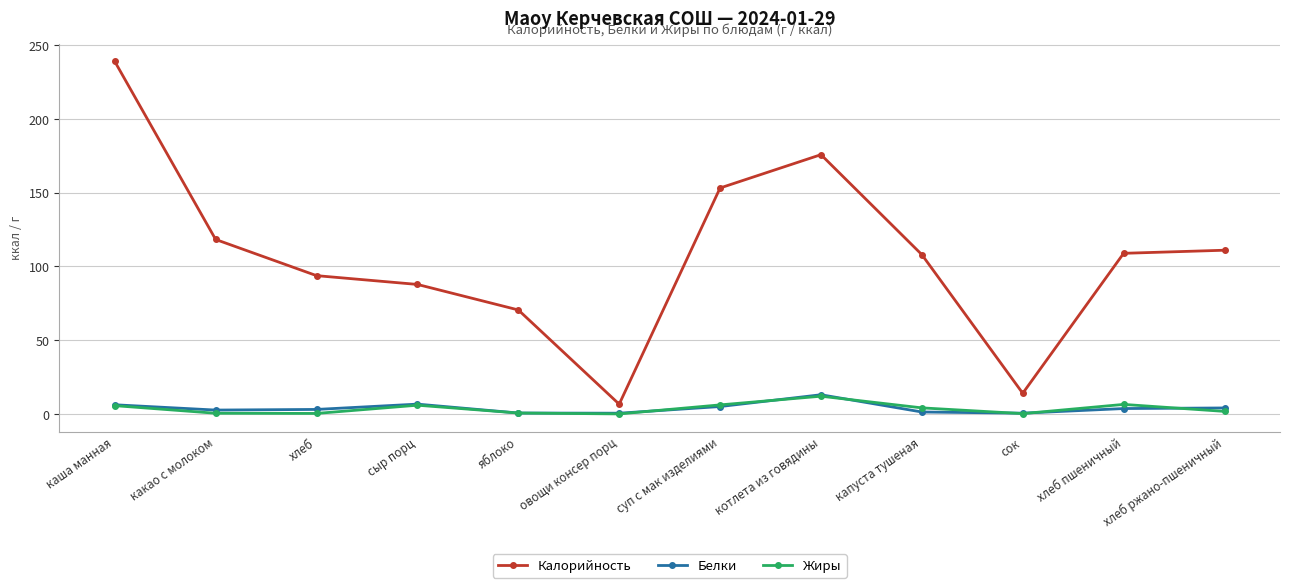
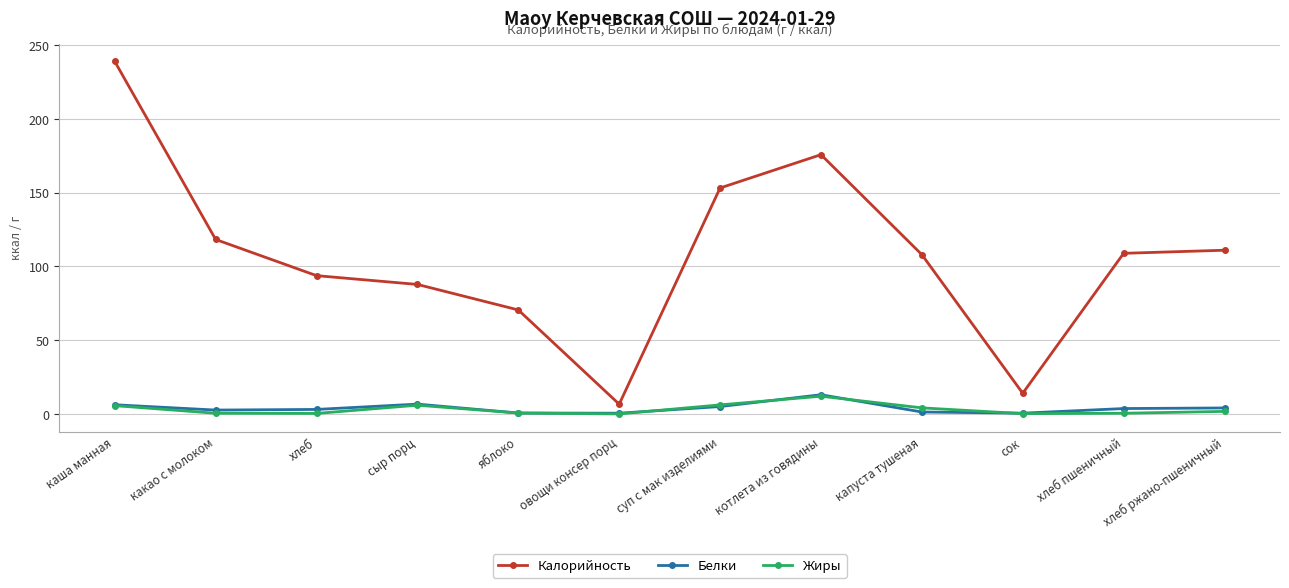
  {
    "Калорийность": {
      "каша манная": 239,
      "какао с молоком": 118,
      "хлеб": 94,
      "сыр порц": 88,
      "яблоко": 71,
      "овощи консер порц": 7,
      "суп с мак изделиями": 153,
      "котлета из говядины": 176,
      "капуста тушеная": 108,
      "сок": 14,
      "хлеб пшеничный": 109,
      "хлеб ржано-пшеничный": 111
    },
    "Белки": {
      "какао с молоком": 3,
      "хлеб": 3,
      "капуста тушеная": 1,
      "хлеб пшеничный": 4,
      "хлеб ржано-пшеничный": 4
    },
    "Жиры": {
      "какао с молоком": 0,
      "хлеб": 0,
      "капуста тушеная": 4,
-     "хлеб пшеничный": 6,
+     "хлеб пшеничный": 0,
      "хлеб ржано-пшеничный": 2
    }
  }
